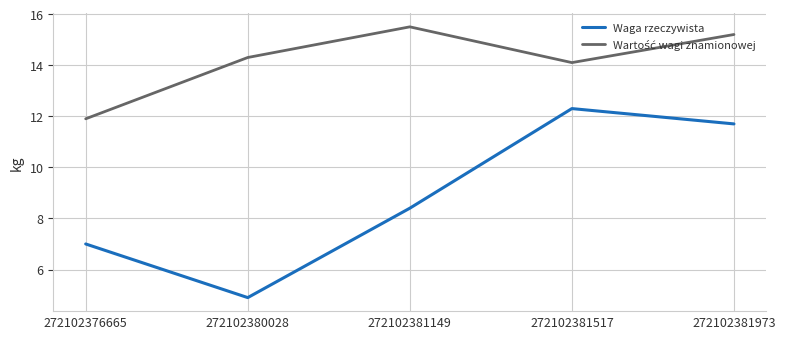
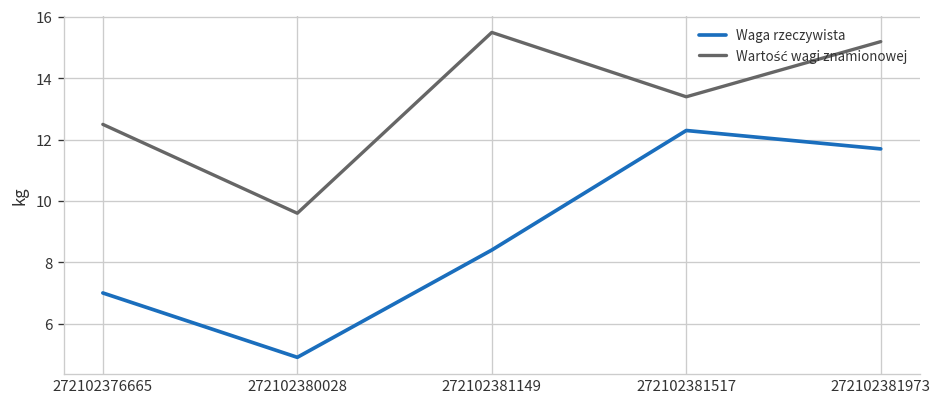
  {
    "Waga rzeczywista": {
      "272102376665": 7.0,
      "272102380028": 4.9,
      "272102381149": 8.4,
      "272102381517": 12.3,
      "272102381973": 11.7
    },
    "Wartość wagi znamionowej": {
-     "272102376665": 11.9,
-     "272102380028": 14.3,
+     "272102376665": 12.5,
+     "272102380028": 9.6,
      "272102381149": 15.5,
-     "272102381517": 14.1,
+     "272102381517": 13.4,
      "272102381973": 15.2
    }
  }
